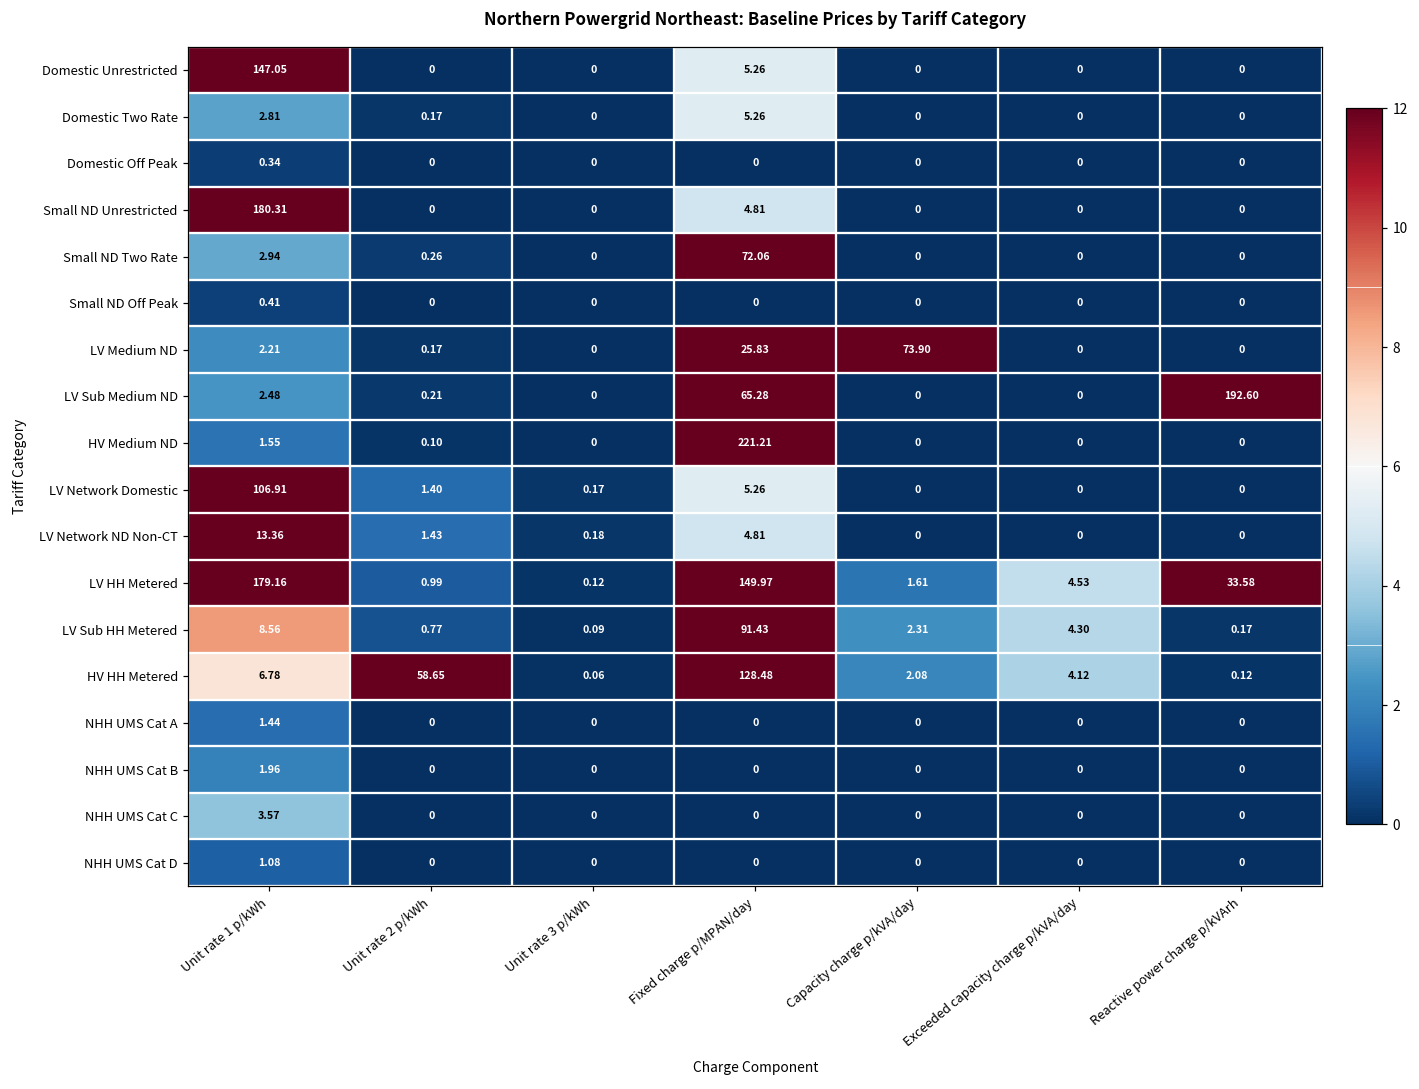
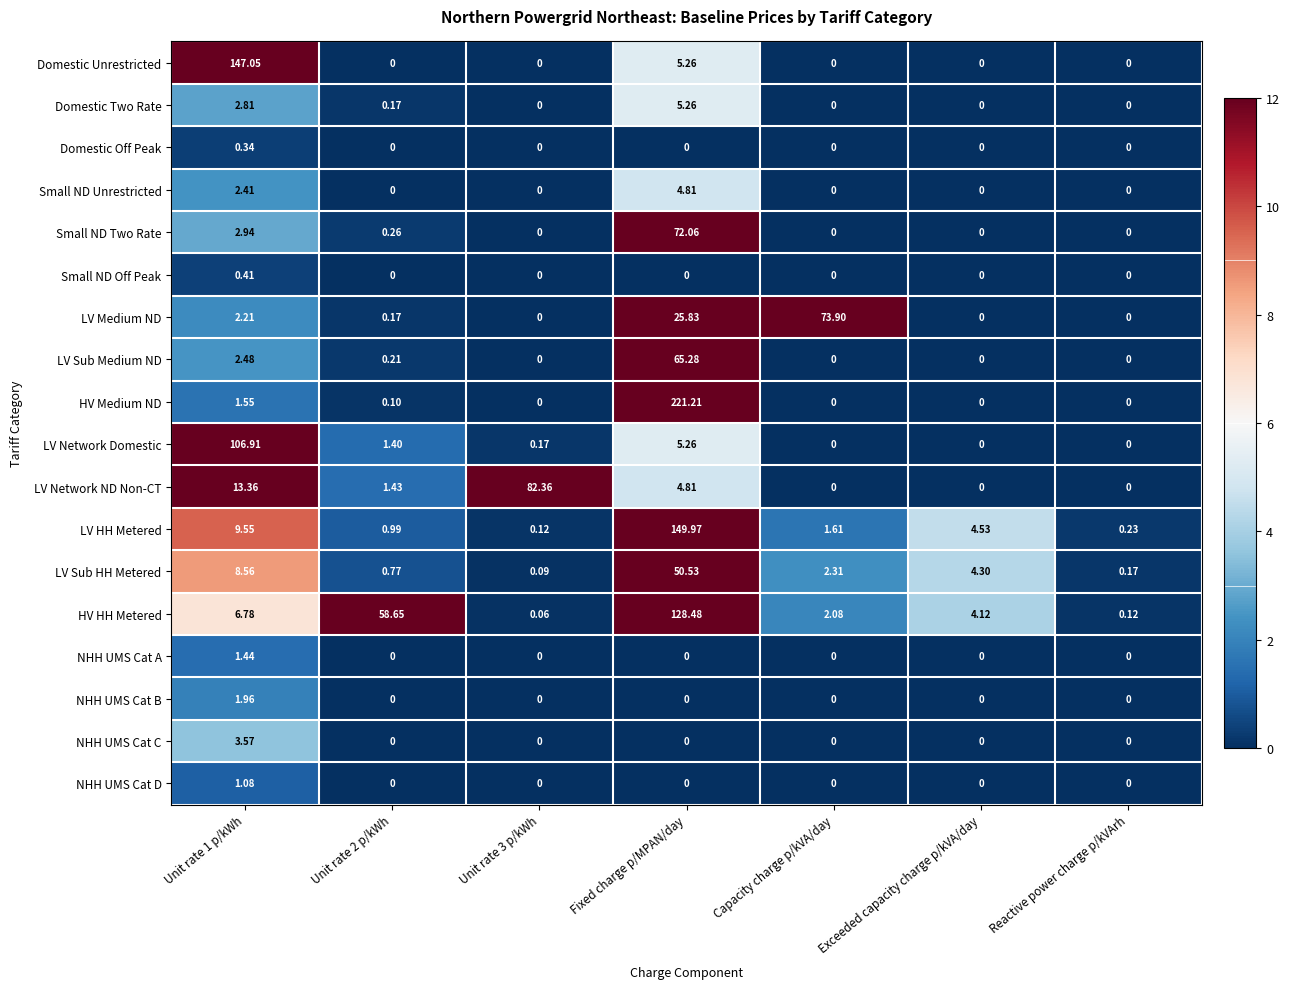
  {
    "Domestic Unrestricted": {
      "Unit rate 1 p/kWh": 147.05,
      "Unit rate 2 p/kWh": 0,
      "Unit rate 3 p/kWh": 0,
      "Fixed charge p/MPAN/day": 5.26,
      "Capacity charge p/kVA/day": 0,
      "Exceeded capacity charge p/kVA/day": 0,
      "Reactive power charge p/kVArh": 0
    },
    "Domestic Two Rate": {
      "Unit rate 1 p/kWh": 2.81,
      "Unit rate 2 p/kWh": 0.17,
      "Unit rate 3 p/kWh": 0,
      "Fixed charge p/MPAN/day": 5.26,
      "Capacity charge p/kVA/day": 0,
      "Exceeded capacity charge p/kVA/day": 0,
      "Reactive power charge p/kVArh": 0
    },
    "Domestic Off Peak": {
      "Unit rate 1 p/kWh": 0.34,
      "Unit rate 2 p/kWh": 0,
      "Unit rate 3 p/kWh": 0,
      "Fixed charge p/MPAN/day": 0,
      "Capacity charge p/kVA/day": 0,
      "Exceeded capacity charge p/kVA/day": 0,
      "Reactive power charge p/kVArh": 0
    },
    "Small ND Unrestricted": {
-     "Unit rate 1 p/kWh": 180.31,
+     "Unit rate 1 p/kWh": 2.41,
      "Unit rate 2 p/kWh": 0,
      "Unit rate 3 p/kWh": 0,
      "Fixed charge p/MPAN/day": 4.81,
      "Capacity charge p/kVA/day": 0,
      "Exceeded capacity charge p/kVA/day": 0,
      "Reactive power charge p/kVArh": 0
    },
    "Small ND Two Rate": {
      "Unit rate 1 p/kWh": 2.94,
      "Unit rate 2 p/kWh": 0.26,
      "Unit rate 3 p/kWh": 0,
      "Fixed charge p/MPAN/day": 72.06,
      "Capacity charge p/kVA/day": 0,
      "Exceeded capacity charge p/kVA/day": 0,
      "Reactive power charge p/kVArh": 0
    },
    "Small ND Off Peak": {
      "Unit rate 1 p/kWh": 0.41,
      "Unit rate 2 p/kWh": 0,
      "Unit rate 3 p/kWh": 0,
      "Fixed charge p/MPAN/day": 0,
      "Capacity charge p/kVA/day": 0,
      "Exceeded capacity charge p/kVA/day": 0,
      "Reactive power charge p/kVArh": 0
    },
    "LV Medium ND": {
      "Unit rate 1 p/kWh": 2.21,
      "Unit rate 2 p/kWh": 0.17,
      "Unit rate 3 p/kWh": 0,
      "Fixed charge p/MPAN/day": 25.83,
      "Capacity charge p/kVA/day": 73.90,
      "Exceeded capacity charge p/kVA/day": 0,
      "Reactive power charge p/kVArh": 0
    },
    "LV Sub Medium ND": {
      "Unit rate 1 p/kWh": 2.48,
      "Unit rate 2 p/kWh": 0.21,
      "Unit rate 3 p/kWh": 0,
      "Fixed charge p/MPAN/day": 65.28,
      "Capacity charge p/kVA/day": 0,
      "Exceeded capacity charge p/kVA/day": 0,
-     "Reactive power charge p/kVArh": 192.60
+     "Reactive power charge p/kVArh": 0
    },
    "HV Medium ND": {
      "Unit rate 1 p/kWh": 1.55,
      "Unit rate 2 p/kWh": 0.10,
      "Unit rate 3 p/kWh": 0,
      "Fixed charge p/MPAN/day": 221.21,
      "Capacity charge p/kVA/day": 0,
      "Exceeded capacity charge p/kVA/day": 0,
      "Reactive power charge p/kVArh": 0
    },
    "LV Network Domestic": {
      "Unit rate 1 p/kWh": 106.91,
      "Unit rate 2 p/kWh": 1.40,
      "Unit rate 3 p/kWh": 0.17,
      "Fixed charge p/MPAN/day": 5.26,
      "Capacity charge p/kVA/day": 0,
      "Exceeded capacity charge p/kVA/day": 0,
      "Reactive power charge p/kVArh": 0
    },
    "LV Network ND Non-CT": {
      "Unit rate 1 p/kWh": 13.36,
      "Unit rate 2 p/kWh": 1.43,
-     "Unit rate 3 p/kWh": 0.18,
+     "Unit rate 3 p/kWh": 82.36,
      "Fixed charge p/MPAN/day": 4.81,
      "Capacity charge p/kVA/day": 0,
      "Exceeded capacity charge p/kVA/day": 0,
      "Reactive power charge p/kVArh": 0
    },
    "LV HH Metered": {
-     "Unit rate 1 p/kWh": 179.16,
+     "Unit rate 1 p/kWh": 9.55,
      "Unit rate 2 p/kWh": 0.99,
      "Unit rate 3 p/kWh": 0.12,
      "Fixed charge p/MPAN/day": 149.97,
      "Capacity charge p/kVA/day": 1.61,
      "Exceeded capacity charge p/kVA/day": 4.53,
-     "Reactive power charge p/kVArh": 33.58
+     "Reactive power charge p/kVArh": 0.23
    },
    "LV Sub HH Metered": {
      "Unit rate 1 p/kWh": 8.56,
      "Unit rate 2 p/kWh": 0.77,
      "Unit rate 3 p/kWh": 0.09,
-     "Fixed charge p/MPAN/day": 91.43,
+     "Fixed charge p/MPAN/day": 50.53,
      "Capacity charge p/kVA/day": 2.31,
      "Exceeded capacity charge p/kVA/day": 4.30,
      "Reactive power charge p/kVArh": 0.17
    },
    "HV HH Metered": {
      "Unit rate 1 p/kWh": 6.78,
      "Unit rate 2 p/kWh": 58.65,
      "Unit rate 3 p/kWh": 0.06,
      "Fixed charge p/MPAN/day": 128.48,
      "Capacity charge p/kVA/day": 2.08,
      "Exceeded capacity charge p/kVA/day": 4.12,
      "Reactive power charge p/kVArh": 0.12
    },
    "NHH UMS Cat A": {
      "Unit rate 1 p/kWh": 1.44,
      "Unit rate 2 p/kWh": 0,
      "Unit rate 3 p/kWh": 0,
      "Fixed charge p/MPAN/day": 0,
      "Capacity charge p/kVA/day": 0,
      "Exceeded capacity charge p/kVA/day": 0,
      "Reactive power charge p/kVArh": 0
    },
    "NHH UMS Cat B": {
      "Unit rate 1 p/kWh": 1.96,
      "Unit rate 2 p/kWh": 0,
      "Unit rate 3 p/kWh": 0,
      "Fixed charge p/MPAN/day": 0,
      "Capacity charge p/kVA/day": 0,
      "Exceeded capacity charge p/kVA/day": 0,
      "Reactive power charge p/kVArh": 0
    },
    "NHH UMS Cat C": {
      "Unit rate 1 p/kWh": 3.57,
      "Unit rate 2 p/kWh": 0,
      "Unit rate 3 p/kWh": 0,
      "Fixed charge p/MPAN/day": 0,
      "Capacity charge p/kVA/day": 0,
      "Exceeded capacity charge p/kVA/day": 0,
      "Reactive power charge p/kVArh": 0
    },
    "NHH UMS Cat D": {
      "Unit rate 1 p/kWh": 1.08,
      "Unit rate 2 p/kWh": 0,
      "Unit rate 3 p/kWh": 0,
      "Fixed charge p/MPAN/day": 0,
      "Capacity charge p/kVA/day": 0,
      "Exceeded capacity charge p/kVA/day": 0,
      "Reactive power charge p/kVArh": 0
    }
  }
